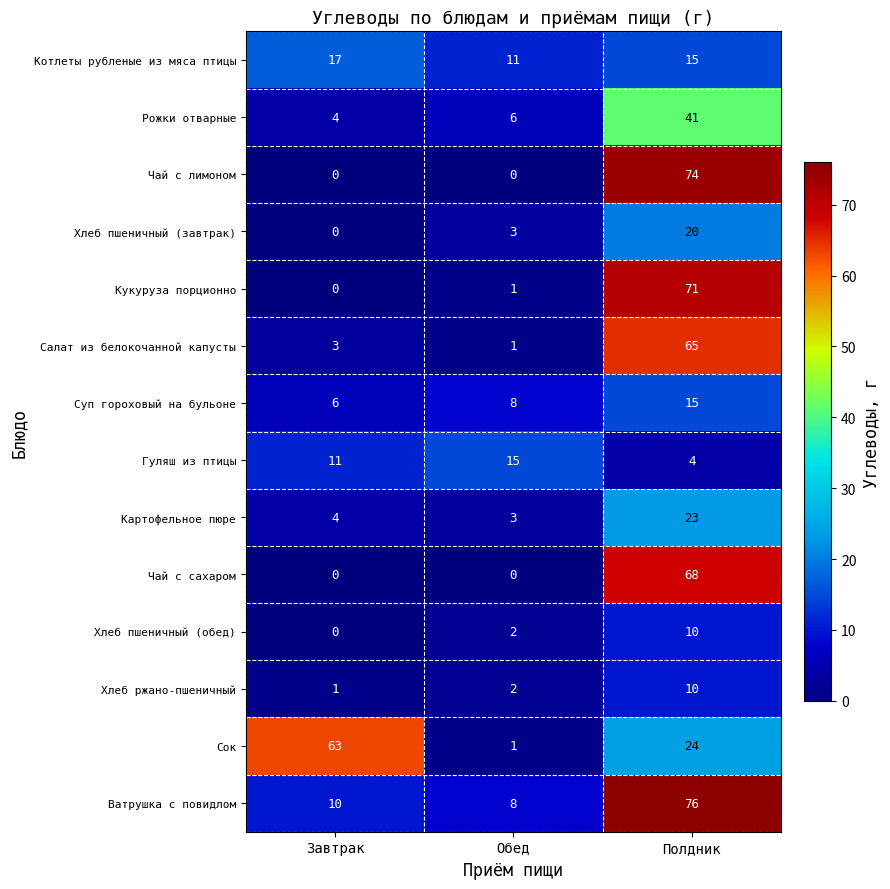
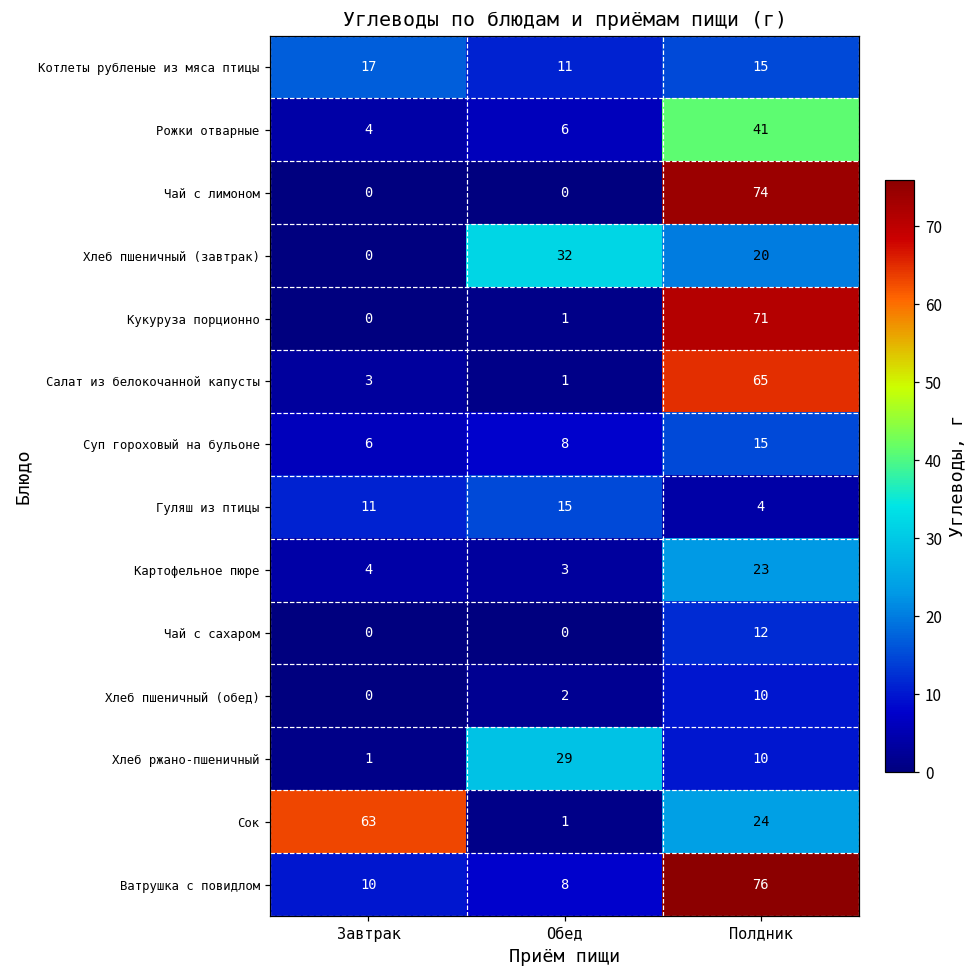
  {
    "Котлеты рубленые из мяса птицы": {
      "Завтрак": 17,
      "Обед": 11,
      "Полдник": 15
    },
    "Рожки отварные": {
      "Завтрак": 4,
      "Обед": 6,
      "Полдник": 41
    },
    "Чай с лимоном": {
      "Завтрак": 0,
      "Обед": 0,
      "Полдник": 74
    },
    "Хлеб пшеничный (завтрак)": {
      "Завтрак": 0,
-     "Обед": 3,
+     "Обед": 32,
      "Полдник": 20
    },
    "Кукуруза порционно": {
      "Завтрак": 0,
      "Обед": 1,
      "Полдник": 71
    },
    "Салат из белокочанной капусты": {
      "Завтрак": 3,
      "Обед": 1,
      "Полдник": 65
    },
    "Суп гороховый на бульоне": {
      "Завтрак": 6,
      "Обед": 8,
      "Полдник": 15
    },
    "Гуляш из птицы": {
      "Завтрак": 11,
      "Обед": 15,
      "Полдник": 4
    },
    "Картофельное пюре": {
      "Завтрак": 4,
      "Обед": 3,
      "Полдник": 23
    },
    "Чай с сахаром": {
      "Завтрак": 0,
      "Обед": 0,
-     "Полдник": 68
+     "Полдник": 12
    },
    "Хлеб пшеничный (обед)": {
      "Завтрак": 0,
      "Обед": 2,
      "Полдник": 10
    },
    "Хлеб ржано-пшеничный": {
      "Завтрак": 1,
-     "Обед": 2,
+     "Обед": 29,
      "Полдник": 10
    },
    "Сок": {
      "Завтрак": 63,
      "Обед": 1,
      "Полдник": 24
    },
    "Ватрушка с повидлом": {
      "Завтрак": 10,
      "Обед": 8,
      "Полдник": 76
    }
  }
